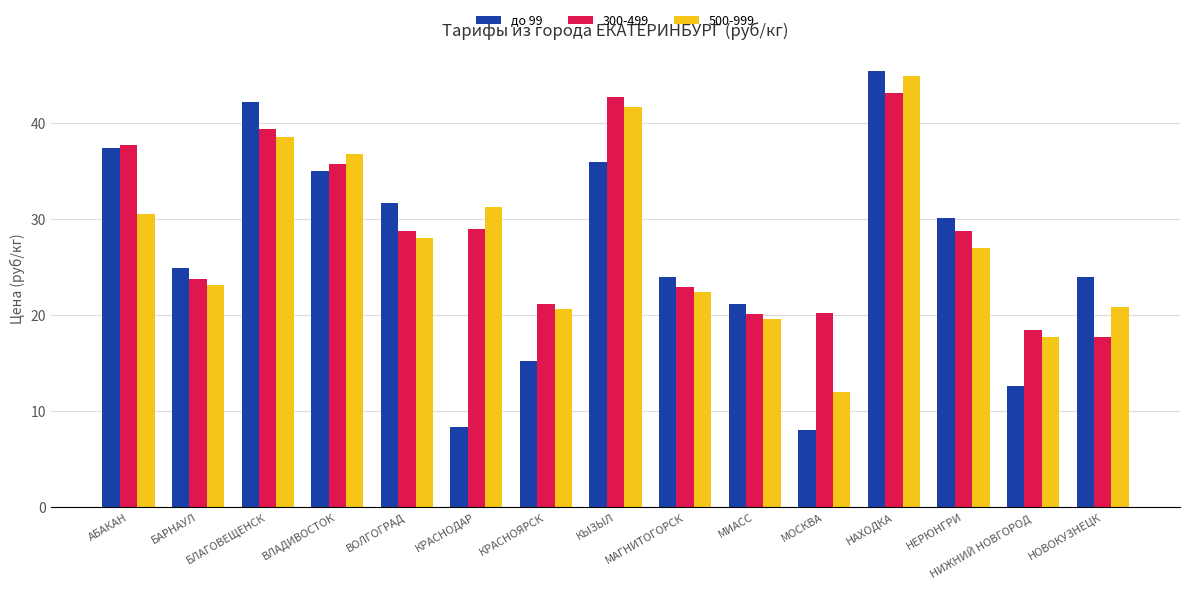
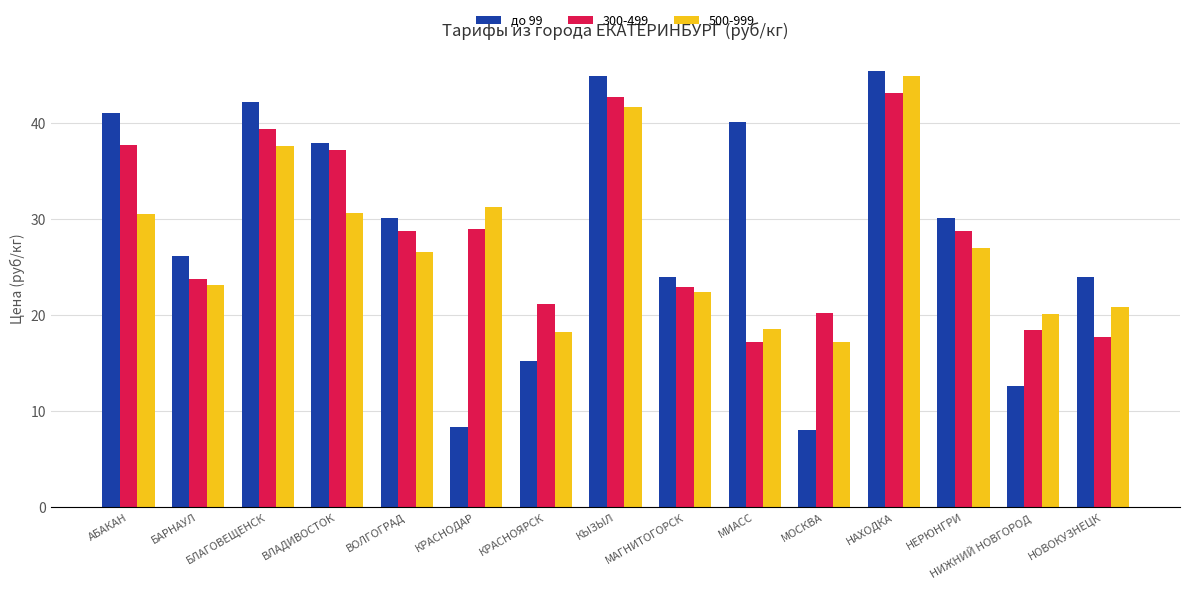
  {
    "до 99": {
-     "АБАКАН": 37,
-     "БАРНАУЛ": 25,
+     "АБАКАН": 41,
+     "БАРНАУЛ": 26,
      "БЛАГОВЕЩЕНСК": 42,
-     "ВЛАДИВОСТОК": 35,
-     "ВОЛГОГРАД": 32,
+     "ВЛАДИВОСТОК": 38,
+     "ВОЛГОГРАД": 30,
      "КРАСНОДАР": 8,
      "КРАСНОЯРСК": 15,
-     "КЫЗЫЛ": 36,
+     "КЫЗЫЛ": 45,
      "МАГНИТОГОРСК": 24,
-     "МИАСС": 21,
+     "МИАСС": 40,
      "МОСКВА": 8,
      "НАХОДКА": 45,
      "НЕРЮНГРИ": 30,
      "НИЖНИЙ НОВГОРОД": 13,
      "НОВОКУЗНЕЦК": 24
    },
    "300-499": {
      "АБАКАН": 38,
      "БАРНАУЛ": 24,
      "БЛАГОВЕЩЕНСК": 39,
-     "ВЛАДИВОСТОК": 36,
+     "ВЛАДИВОСТОК": 37,
      "ВОЛГОГРАД": 29,
      "КРАСНОДАР": 29,
      "КРАСНОЯРСК": 21,
      "КЫЗЫЛ": 43,
      "МАГНИТОГОРСК": 23,
-     "МИАСС": 20,
+     "МИАСС": 17,
      "МОСКВА": 20,
      "НАХОДКА": 43,
      "НЕРЮНГРИ": 29,
      "НИЖНИЙ НОВГОРОД": 18,
      "НОВОКУЗНЕЦК": 18
    },
    "500-999": {
      "АБАКАН": 31,
      "БАРНАУЛ": 23,
-     "БЛАГОВЕЩЕНСК": 39,
-     "ВЛАДИВОСТОК": 37,
-     "ВОЛГОГРАД": 28,
+     "БЛАГОВЕЩЕНСК": 38,
+     "ВЛАДИВОСТОК": 31,
+     "ВОЛГОГРАД": 27,
      "КРАСНОДАР": 31,
-     "КРАСНОЯРСК": 21,
+     "КРАСНОЯРСК": 18,
      "КЫЗЫЛ": 42,
      "МАГНИТОГОРСК": 22,
-     "МИАСС": 20,
-     "МОСКВА": 12,
+     "МИАСС": 19,
+     "МОСКВА": 17,
      "НАХОДКА": 45,
      "НЕРЮНГРИ": 27,
-     "НИЖНИЙ НОВГОРОД": 18,
+     "НИЖНИЙ НОВГОРОД": 20,
      "НОВОКУЗНЕЦК": 21
    }
  }
